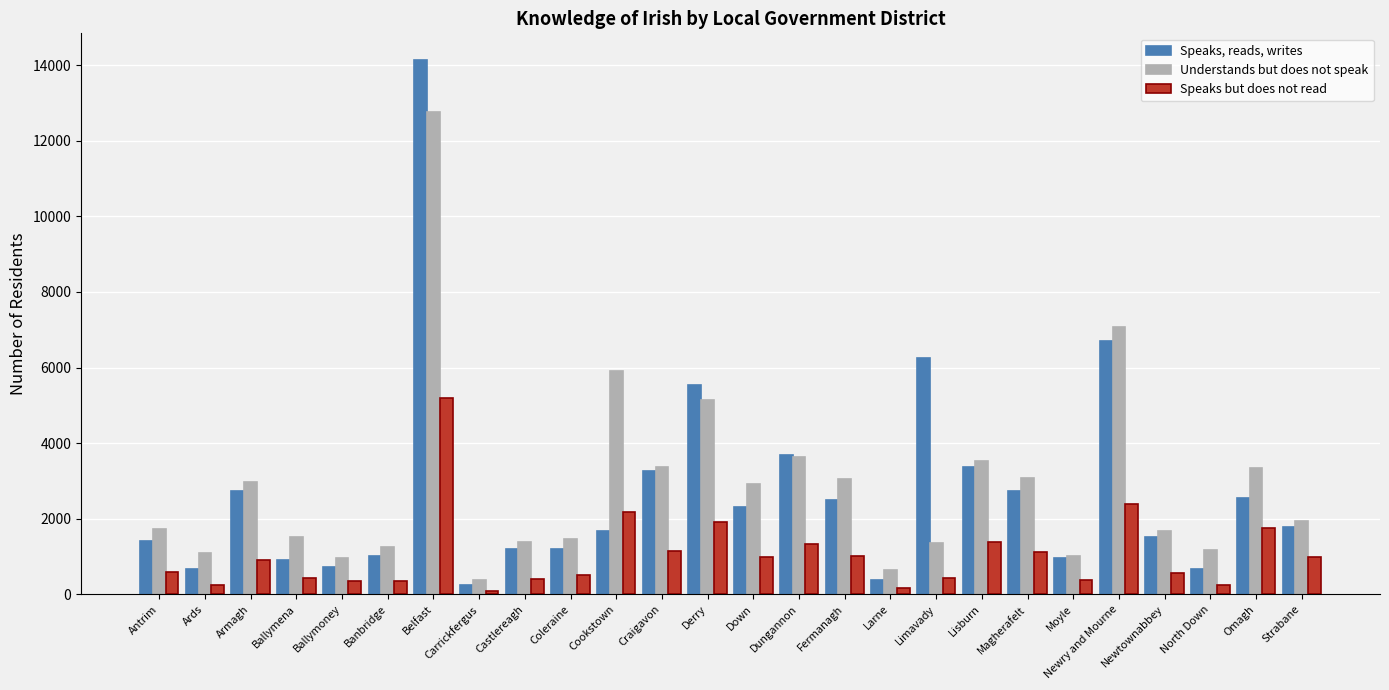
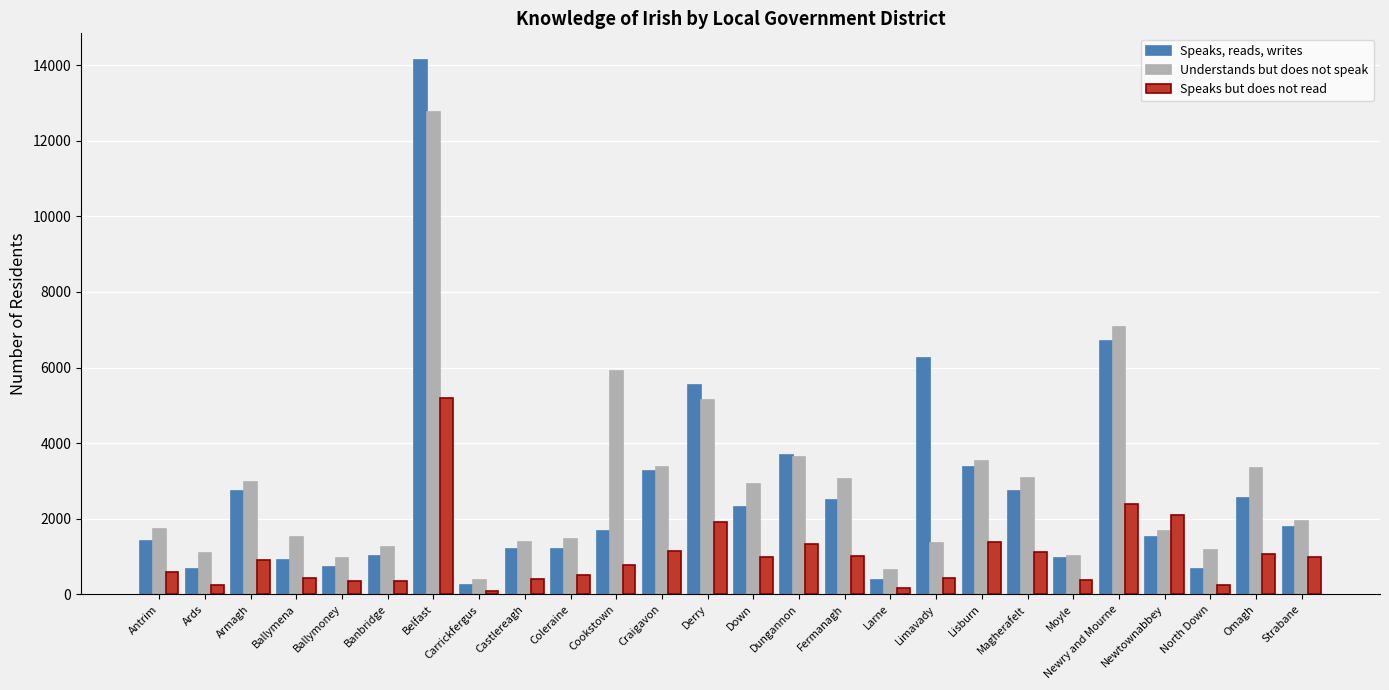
  {
    "Speaks, reads, writes": {
      "Antrim": 1400,
      "Ards": 700,
      "Armagh": 2700,
      "Ballymena": 900,
      "Ballymoney": 700,
      "Banbridge": 1000,
      "Belfast": 14100,
      "Carrickfergus": 300,
      "Castlereagh": 1200,
      "Coleraine": 1200,
      "Cookstown": 1700,
      "Craigavon": 3300,
      "Derry": 5500,
      "Down": 2300,
      "Dungannon": 3700,
      "Fermanagh": 2500,
      "Larne": 400,
      "Limavady": 6300,
      "Lisburn": 3400,
      "Magherafelt": 2700,
      "Moyle": 1000,
      "Newry and Mourne": 6700,
      "Newtownabbey": 1500,
      "North Down": 700,
      "Omagh": 2600,
      "Strabane": 1800
    },
    "Understands but does not speak": {
      "Antrim": 1700,
      "Ards": 1100,
      "Armagh": 3000,
      "Ballymena": 1500,
      "Ballymoney": 1000,
      "Banbridge": 1200,
      "Belfast": 12800,
      "Carrickfergus": 400,
      "Castlereagh": 1400,
      "Coleraine": 1500,
      "Cookstown": 5900,
      "Craigavon": 3400,
      "Derry": 5200,
      "Down": 2900,
      "Dungannon": 3600,
      "Fermanagh": 3000,
      "Larne": 700,
      "Limavady": 1400,
      "Lisburn": 3500,
      "Magherafelt": 3100,
      "Moyle": 1000,
      "Newry and Mourne": 7100,
      "Newtownabbey": 1700,
      "North Down": 1200,
      "Omagh": 3300,
      "Strabane": 1900
    },
    "Speaks but does not read": {
      "Antrim": 600,
      "Ards": 200,
      "Armagh": 900,
      "Ballymena": 400,
      "Ballymoney": 400,
      "Banbridge": 300,
      "Belfast": 5200,
      "Carrickfergus": 100,
      "Castlereagh": 400,
      "Coleraine": 500,
-     "Cookstown": 2200,
+     "Cookstown": 800,
      "Craigavon": 1200,
      "Derry": 1900,
      "Down": 1000,
      "Dungannon": 1300,
      "Fermanagh": 1000,
      "Larne": 200,
      "Limavady": 400,
      "Lisburn": 1400,
      "Magherafelt": 1100,
      "Moyle": 400,
      "Newry and Mourne": 2400,
-     "Newtownabbey": 600,
+     "Newtownabbey": 2100,
      "North Down": 200,
-     "Omagh": 1800,
+     "Omagh": 1100,
      "Strabane": 1000
    }
  }
